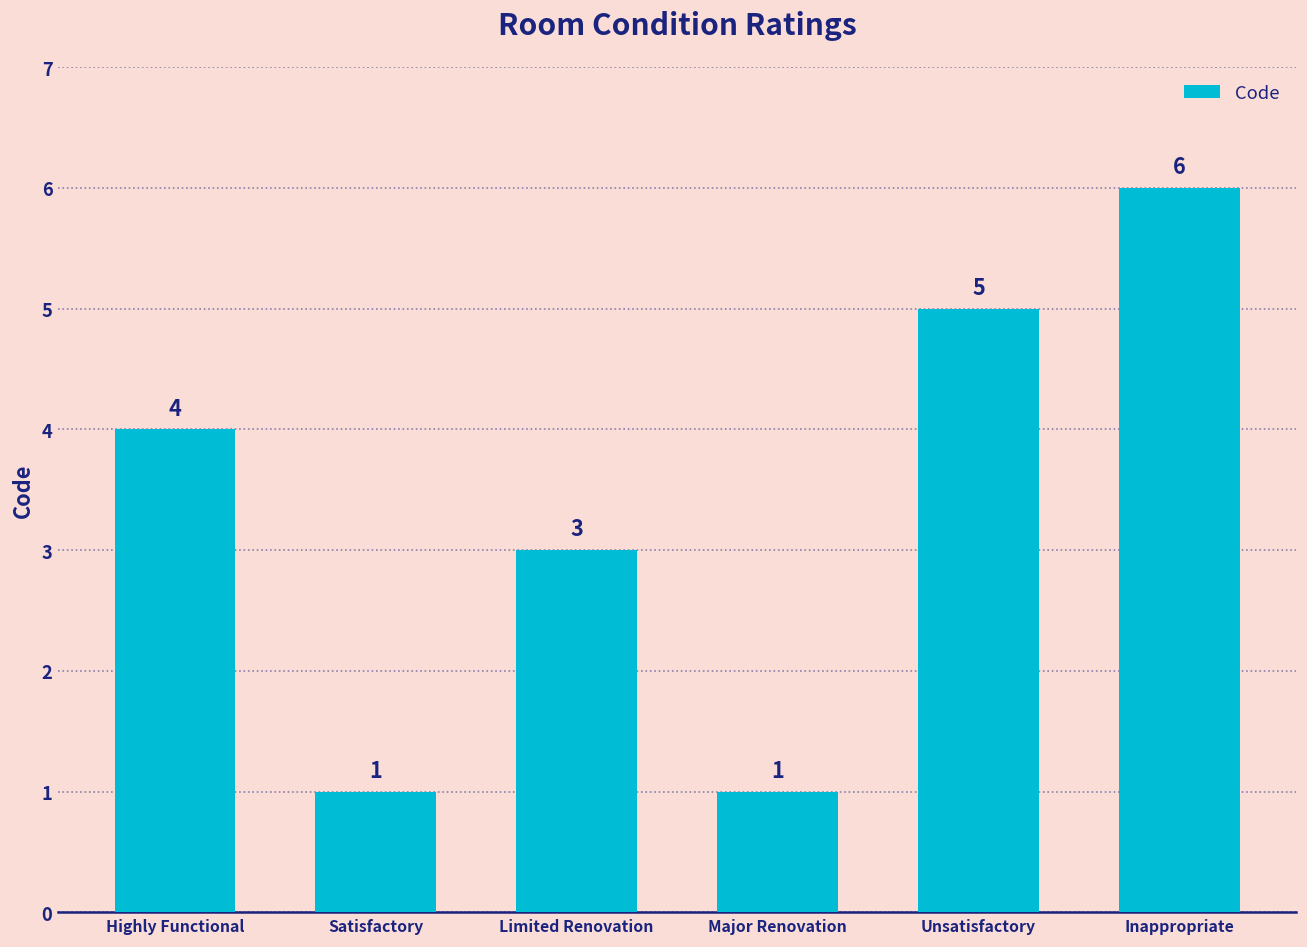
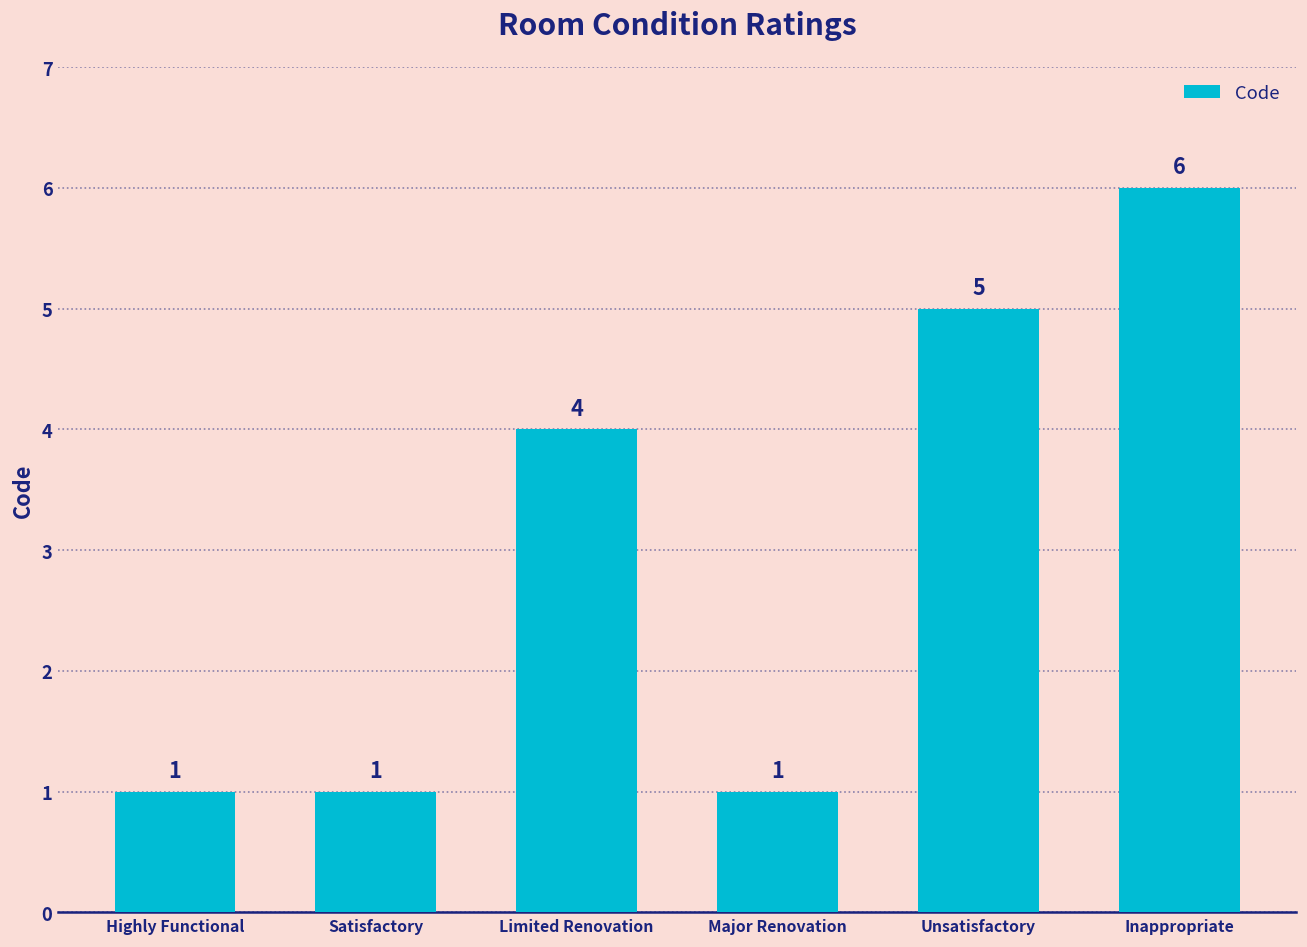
  {
-   "Highly Functional": 4,
+   "Highly Functional": 1,
    "Satisfactory": 1,
-   "Limited Renovation": 3,
+   "Limited Renovation": 4,
    "Major Renovation": 1,
    "Unsatisfactory": 5,
    "Inappropriate": 6
  }
